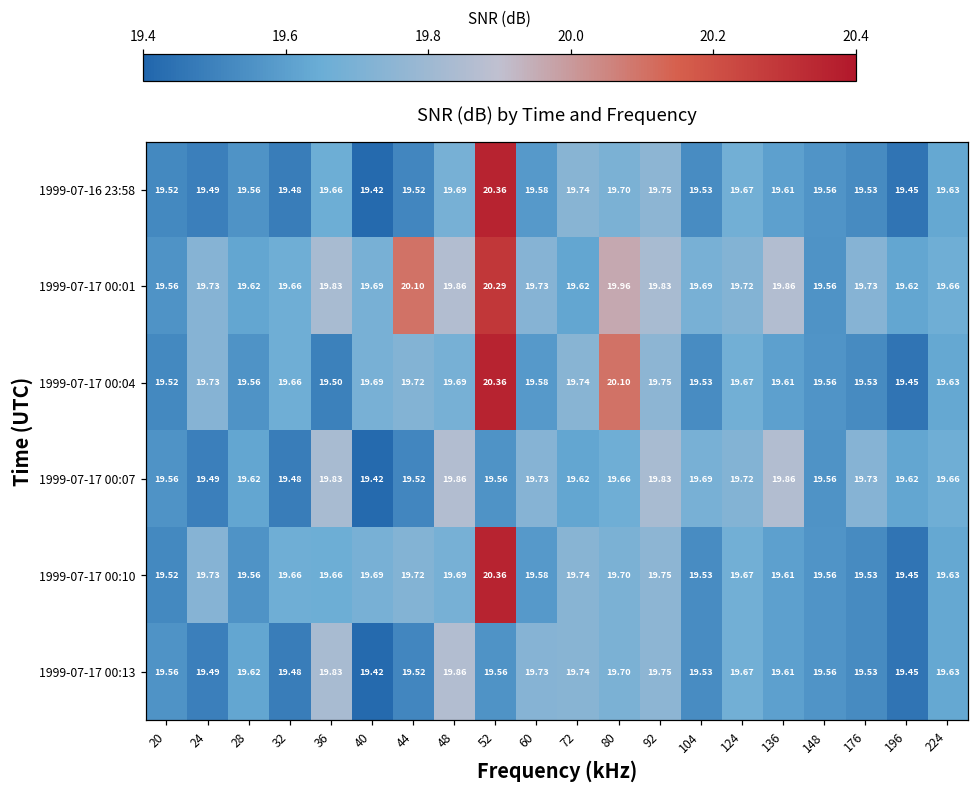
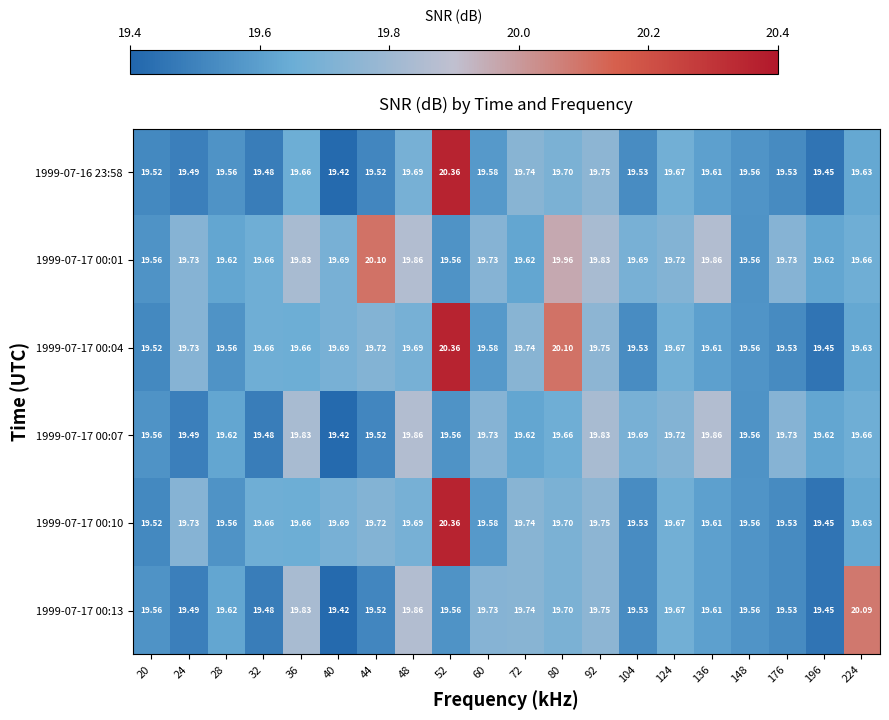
  {
    "1999-07-16 23:58": {
      "20": 19.52,
      "24": 19.49,
      "28": 19.56,
      "32": 19.48,
      "36": 19.66,
      "40": 19.42,
      "44": 19.52,
      "48": 19.69,
      "52": 20.36,
      "60": 19.58,
      "72": 19.74,
      "80": 19.70,
      "92": 19.75,
      "104": 19.53,
      "124": 19.67,
      "136": 19.61,
      "148": 19.56,
      "176": 19.53,
      "196": 19.45,
      "224": 19.63
    },
    "1999-07-17 00:01": {
      "20": 19.56,
      "24": 19.73,
      "28": 19.62,
      "32": 19.66,
      "36": 19.83,
      "40": 19.69,
      "44": 20.10,
      "48": 19.86,
-     "52": 20.29,
+     "52": 19.56,
      "60": 19.73,
      "72": 19.62,
      "80": 19.96,
      "92": 19.83,
      "104": 19.69,
      "124": 19.72,
      "136": 19.86,
      "148": 19.56,
      "176": 19.73,
      "196": 19.62,
      "224": 19.66
    },
    "1999-07-17 00:04": {
      "20": 19.52,
      "24": 19.73,
      "28": 19.56,
      "32": 19.66,
-     "36": 19.50,
+     "36": 19.66,
      "40": 19.69,
      "44": 19.72,
      "48": 19.69,
      "52": 20.36,
      "60": 19.58,
      "72": 19.74,
      "80": 20.10,
      "92": 19.75,
      "104": 19.53,
      "124": 19.67,
      "136": 19.61,
      "148": 19.56,
      "176": 19.53,
      "196": 19.45,
      "224": 19.63
    },
    "1999-07-17 00:07": {
      "20": 19.56,
      "24": 19.49,
      "28": 19.62,
      "32": 19.48,
      "36": 19.83,
      "40": 19.42,
      "44": 19.52,
      "48": 19.86,
      "52": 19.56,
      "60": 19.73,
      "72": 19.62,
      "80": 19.66,
      "92": 19.83,
      "104": 19.69,
      "124": 19.72,
      "136": 19.86,
      "148": 19.56,
      "176": 19.73,
      "196": 19.62,
      "224": 19.66
    },
    "1999-07-17 00:10": {
      "20": 19.52,
      "24": 19.73,
      "28": 19.56,
      "32": 19.66,
      "36": 19.66,
      "40": 19.69,
      "44": 19.72,
      "48": 19.69,
      "52": 20.36,
      "60": 19.58,
      "72": 19.74,
      "80": 19.70,
      "92": 19.75,
      "104": 19.53,
      "124": 19.67,
      "136": 19.61,
      "148": 19.56,
      "176": 19.53,
      "196": 19.45,
      "224": 19.63
    },
    "1999-07-17 00:13": {
      "20": 19.56,
      "24": 19.49,
      "28": 19.62,
      "32": 19.48,
      "36": 19.83,
      "40": 19.42,
      "44": 19.52,
      "48": 19.86,
      "52": 19.56,
      "60": 19.73,
      "72": 19.74,
      "80": 19.70,
      "92": 19.75,
      "104": 19.53,
      "124": 19.67,
      "136": 19.61,
      "148": 19.56,
      "176": 19.53,
      "196": 19.45,
-     "224": 19.63
+     "224": 20.09
    }
  }
